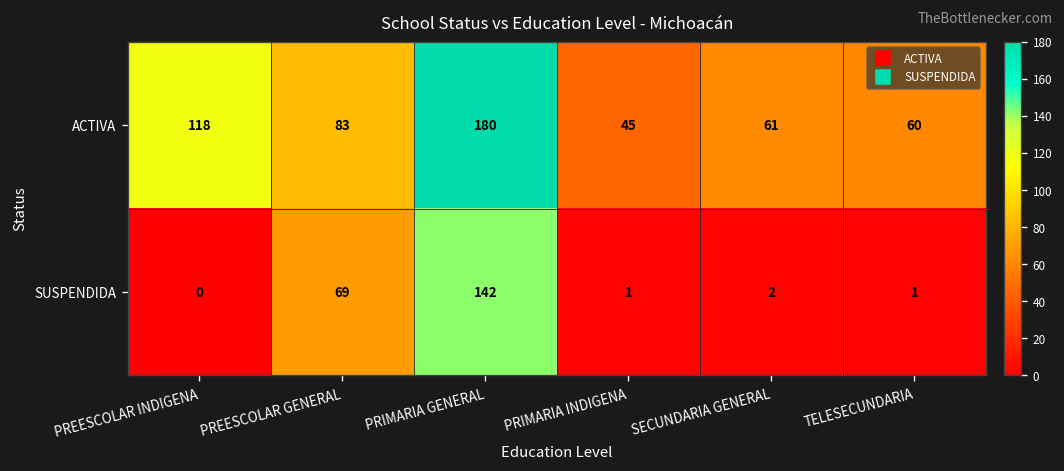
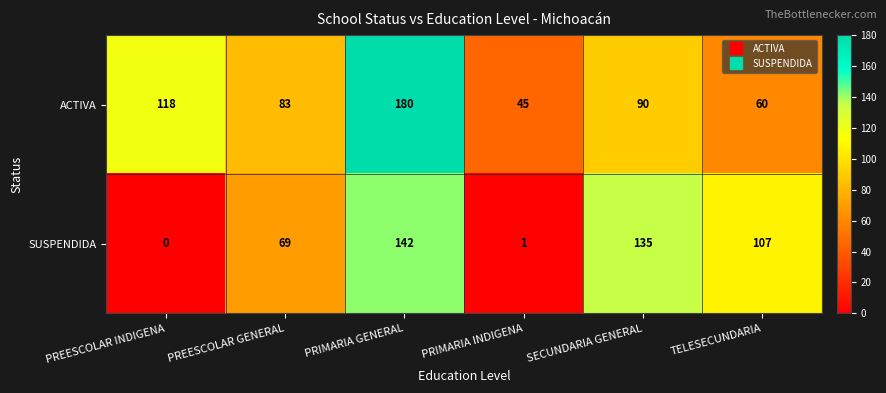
  {
    "ACTIVA": {
      "PREESCOLAR INDIGENA": 118,
      "PREESCOLAR GENERAL": 83,
      "PRIMARIA GENERAL": 180,
      "PRIMARIA INDIGENA": 45,
-     "SECUNDARIA GENERAL": 61,
+     "SECUNDARIA GENERAL": 90,
      "TELESECUNDARIA": 60
    },
    "SUSPENDIDA": {
      "PREESCOLAR INDIGENA": 0,
      "PREESCOLAR GENERAL": 69,
      "PRIMARIA GENERAL": 142,
      "PRIMARIA INDIGENA": 1,
-     "SECUNDARIA GENERAL": 2,
-     "TELESECUNDARIA": 1
+     "SECUNDARIA GENERAL": 135,
+     "TELESECUNDARIA": 107
    }
  }
